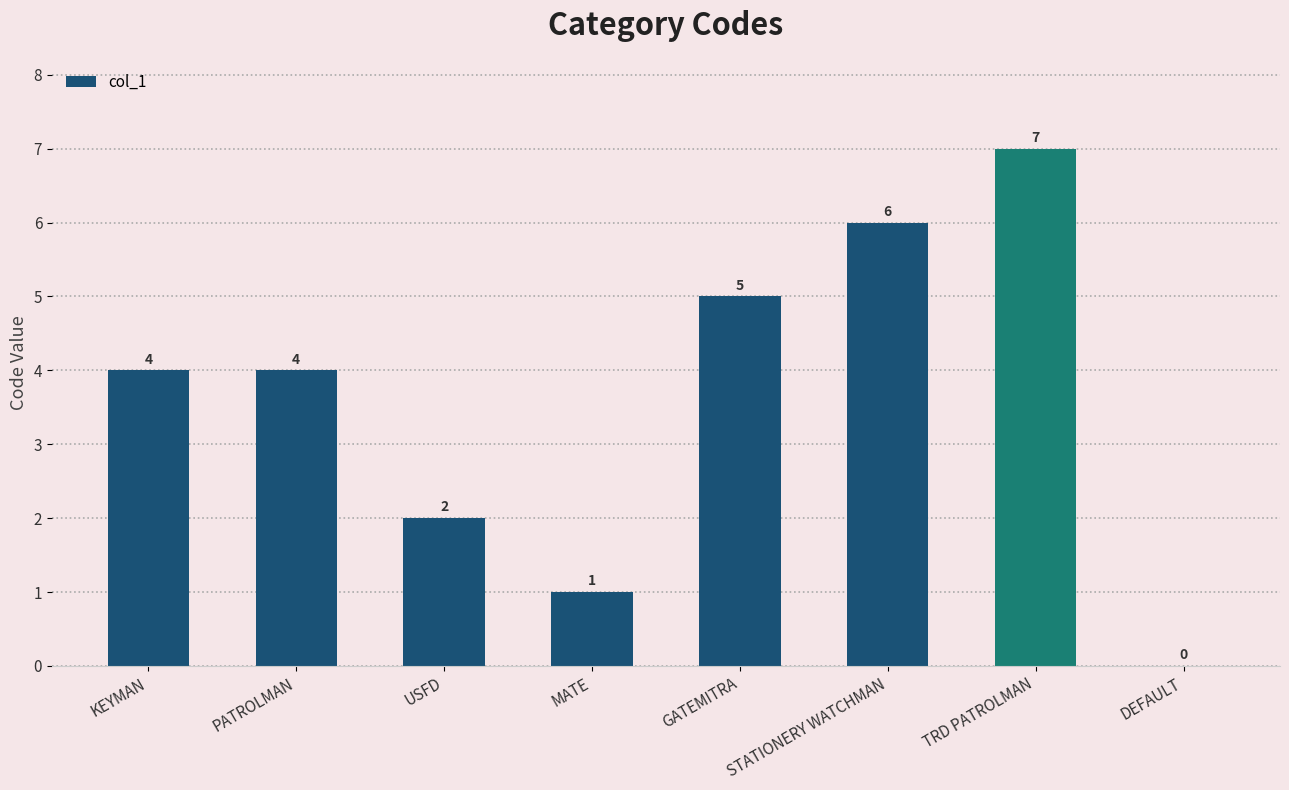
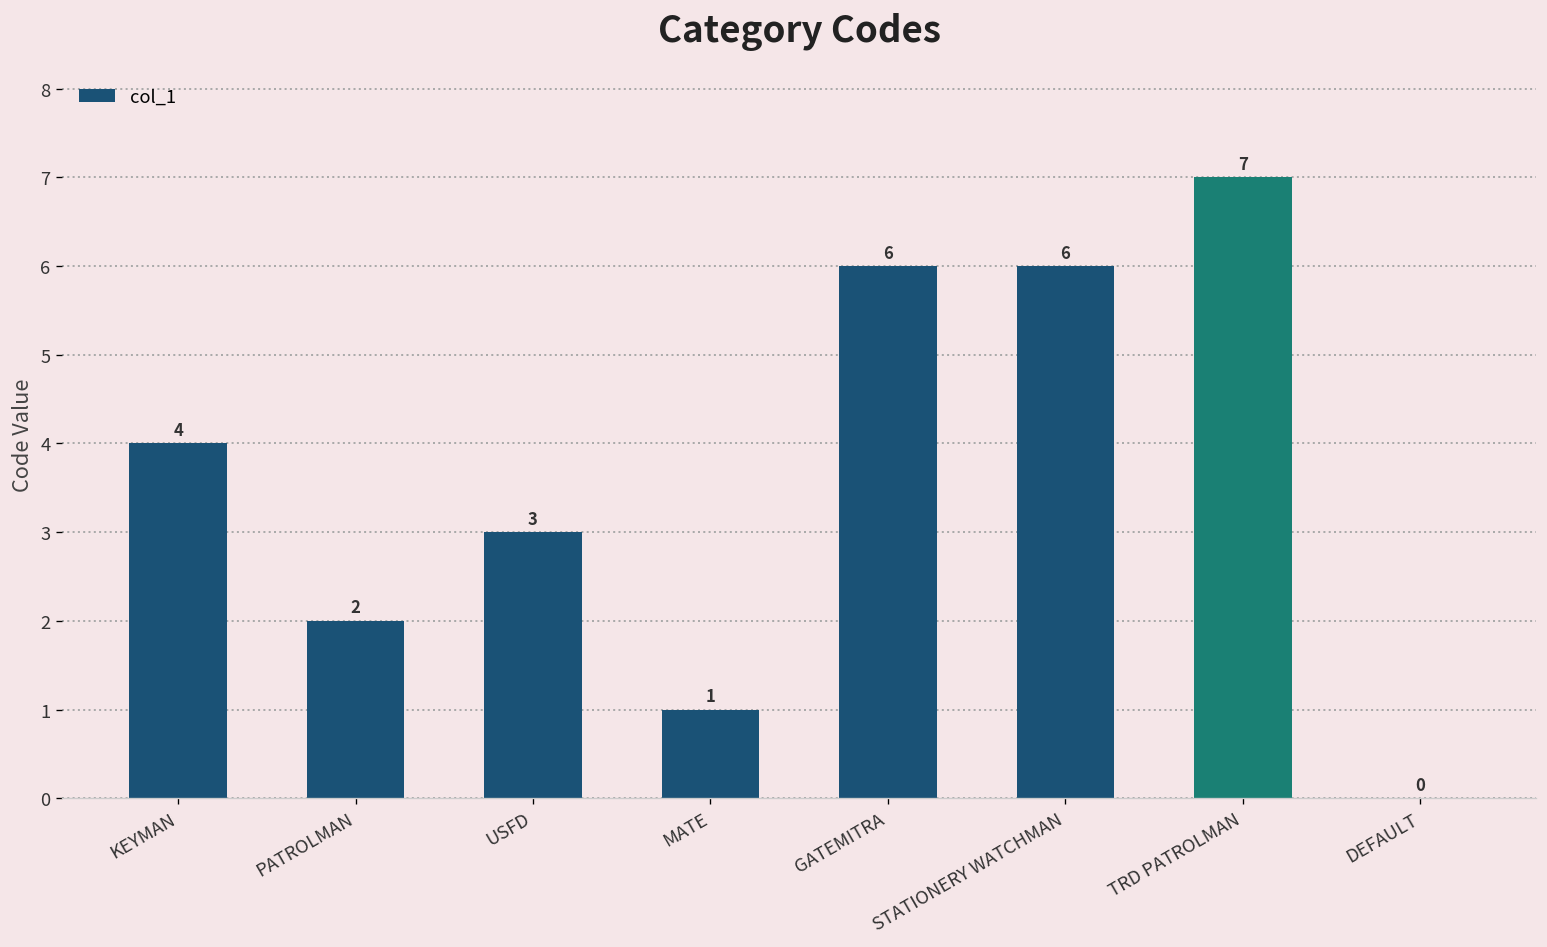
  {
    "KEYMAN": 4,
-   "PATROLMAN": 4,
-   "USFD": 2,
+   "PATROLMAN": 2,
+   "USFD": 3,
    "MATE": 1,
-   "GATEMITRA": 5,
+   "GATEMITRA": 6,
    "STATIONERY WATCHMAN": 6,
    "TRD PATROLMAN": 7,
    "DEFAULT": 0
  }
